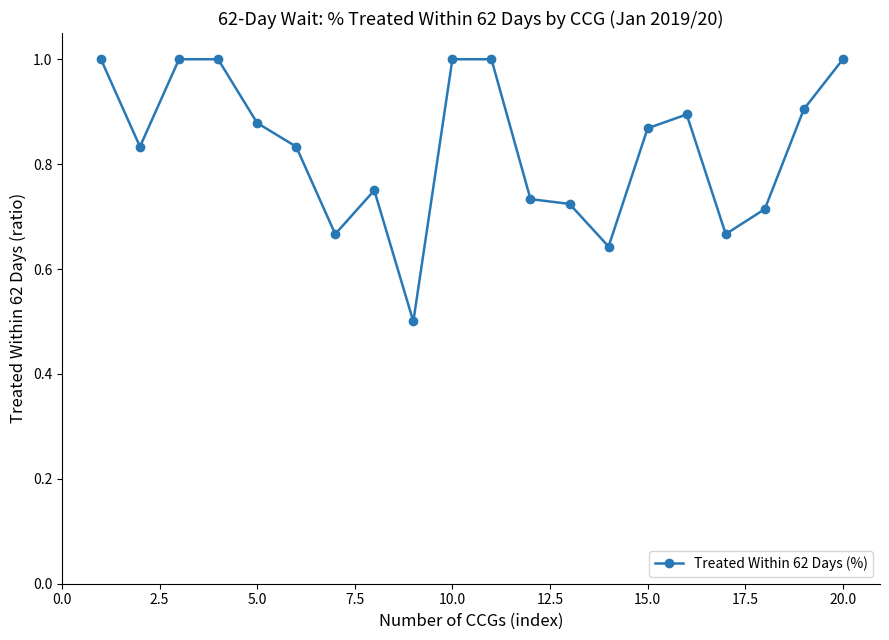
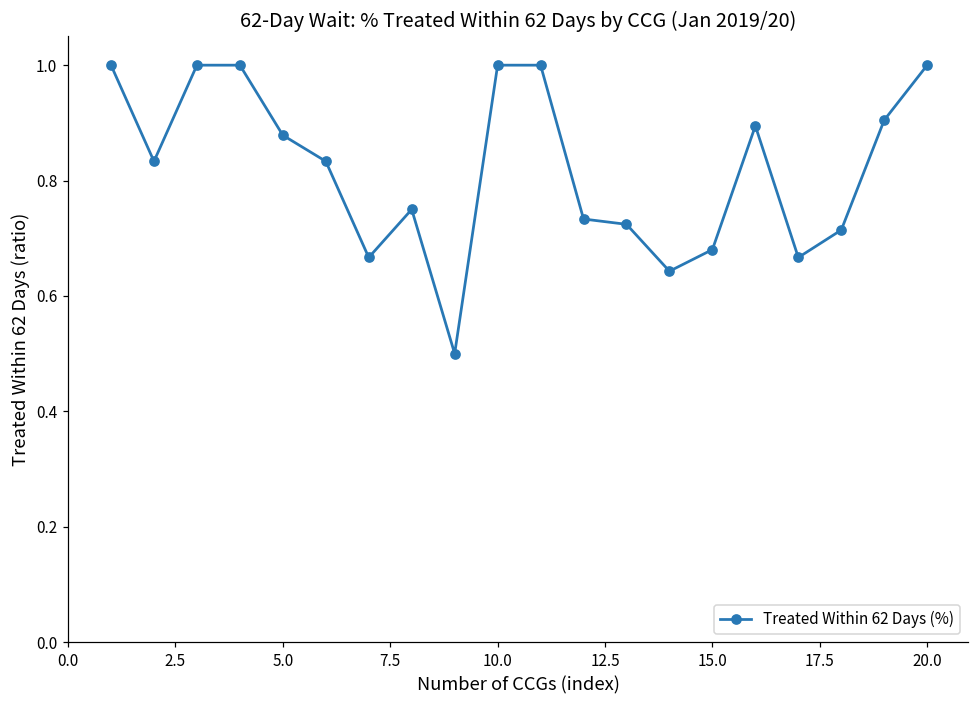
  {
    "5.0": 0.88,
    "10.0": 1.00,
-   "15.0": 0.87,
+   "15.0": 0.68,
    "20.0": 1.00
  }
